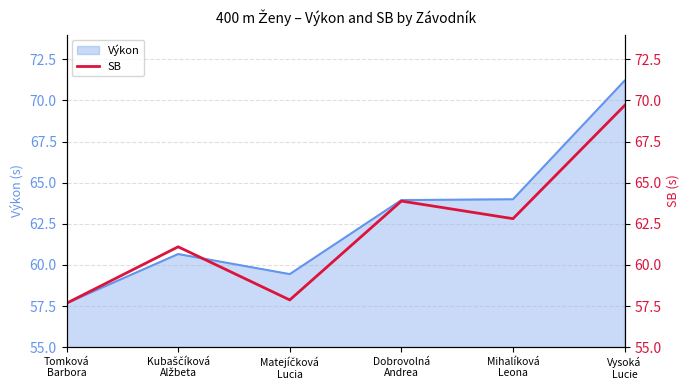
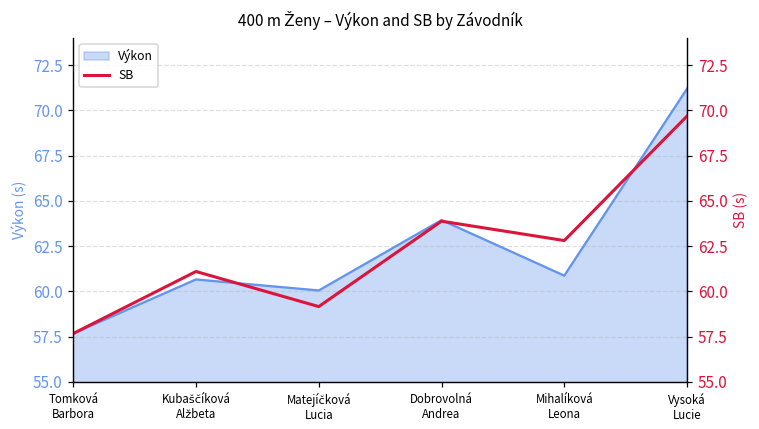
  {
    "Výkon": {
      "Tomková Barbora": 57.7,
      "Kubaščíková Alžbeta": 60.7,
-     "Matejíčková Lucia": 59.4,
+     "Matejíčková Lucia": 60.1,
      "Dobrovolná Andrea": 63.9,
-     "Mihalíková Leona": 64.0,
+     "Mihalíková Leona": 60.9,
      "Vysoká Lucie": 71.2
    },
    "SB": {
      "Tomková Barbora": 57.7,
      "Kubaščíková Alžbeta": 61.1,
-     "Matejíčková Lucia": 57.9,
+     "Matejíčková Lucia": 59.2,
      "Dobrovolná Andrea": 63.9,
      "Mihalíková Leona": 62.8,
      "Vysoká Lucie": 69.7
    }
  }
